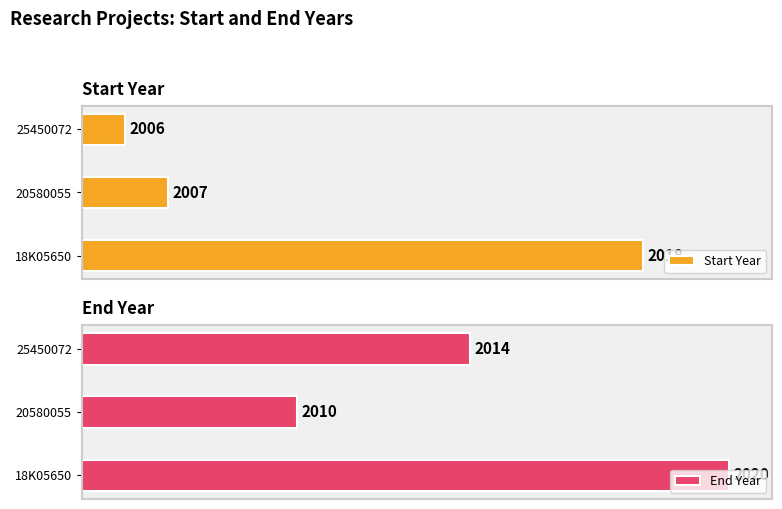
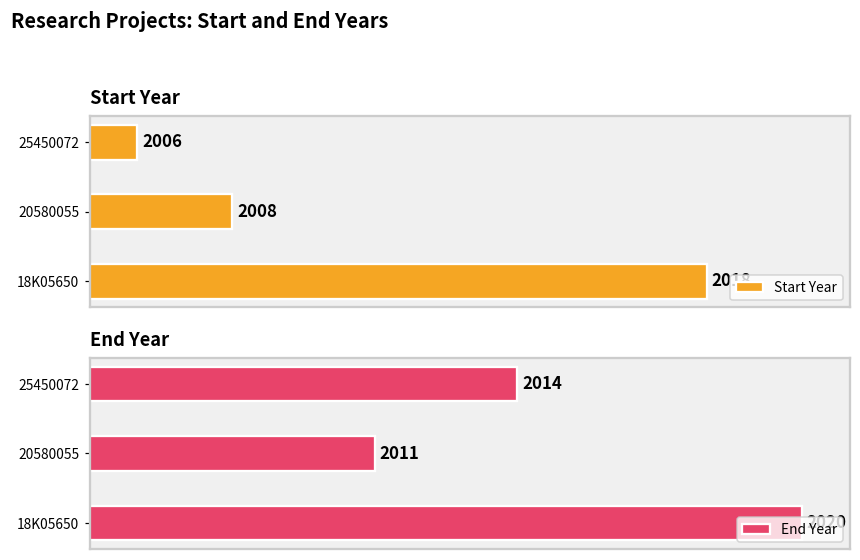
  {
    "Start Year": {
      "25450072": 2006,
-     "20580055": 2007
+     "20580055": 2008
    },
    "End Year": {
      "25450072": 2014,
-     "20580055": 2010
+     "20580055": 2011
    }
  }
